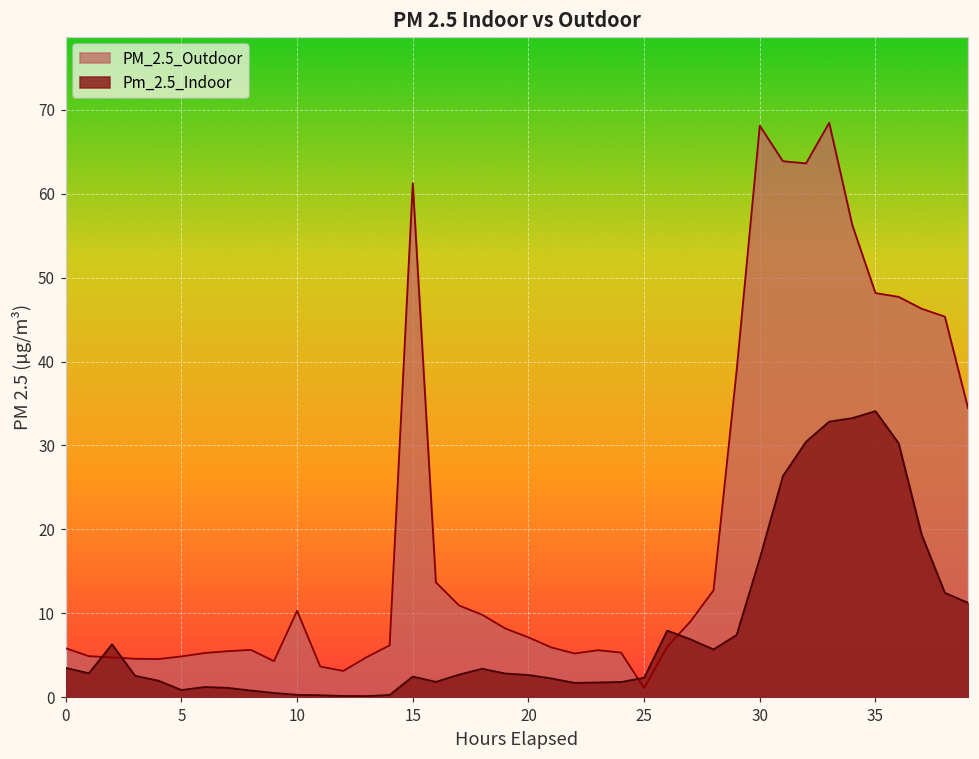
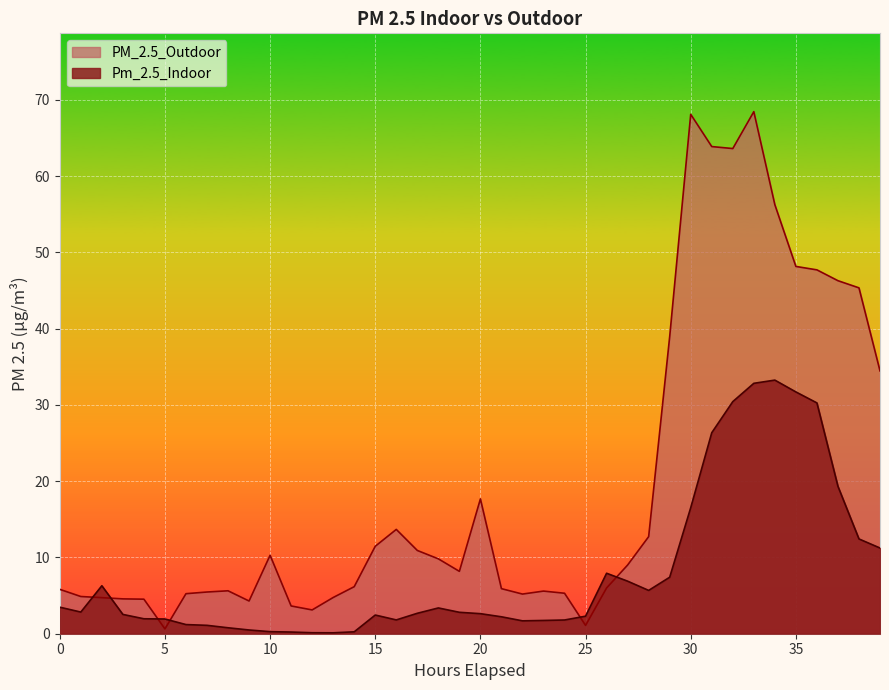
  {
    "PM_2.5_Outdoor": {
      "0": 6,
-     "5": 5,
+     "5": 1,
      "10": 10,
-     "15": 61,
-     "20": 7,
+     "15": 11,
+     "20": 18,
      "25": 1,
      "30": 68,
      "35": 48
    },
    "Pm_2.5_Indoor": {
      "0": 3,
-     "5": 1,
+     "5": 2,
      "10": 0,
      "15": 2,
      "20": 3,
      "25": 2,
      "30": 17,
-     "35": 34
+     "35": 32
    }
  }
